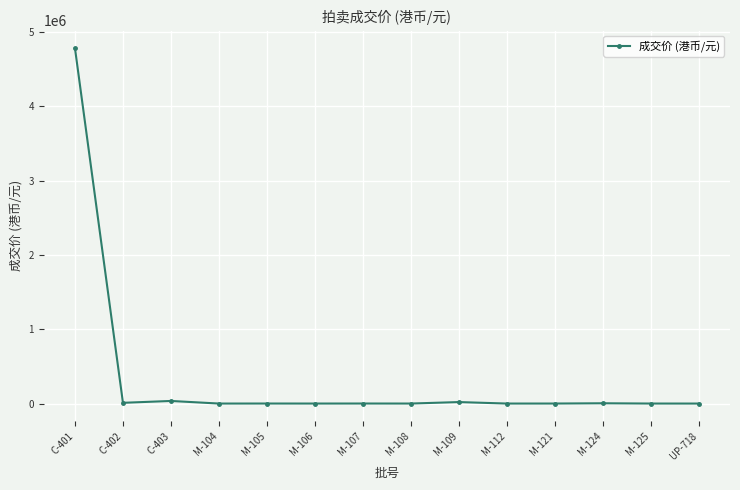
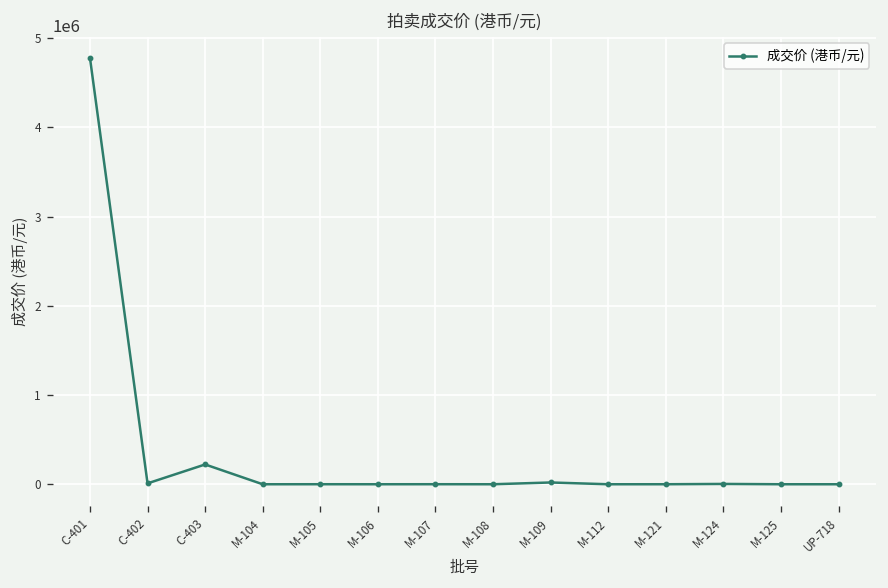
  {
    "C-401": 4800000,
    "C-402": 0,
-   "C-403": 0,
+   "C-403": 200000,
    "M-104": 0,
    "M-105": 0,
    "M-106": 0,
    "M-107": 0,
    "M-108": 0,
    "M-109": 0,
    "M-112": 0,
    "M-121": 0,
    "M-124": 0,
    "M-125": 0,
    "UP-718": 0
  }
